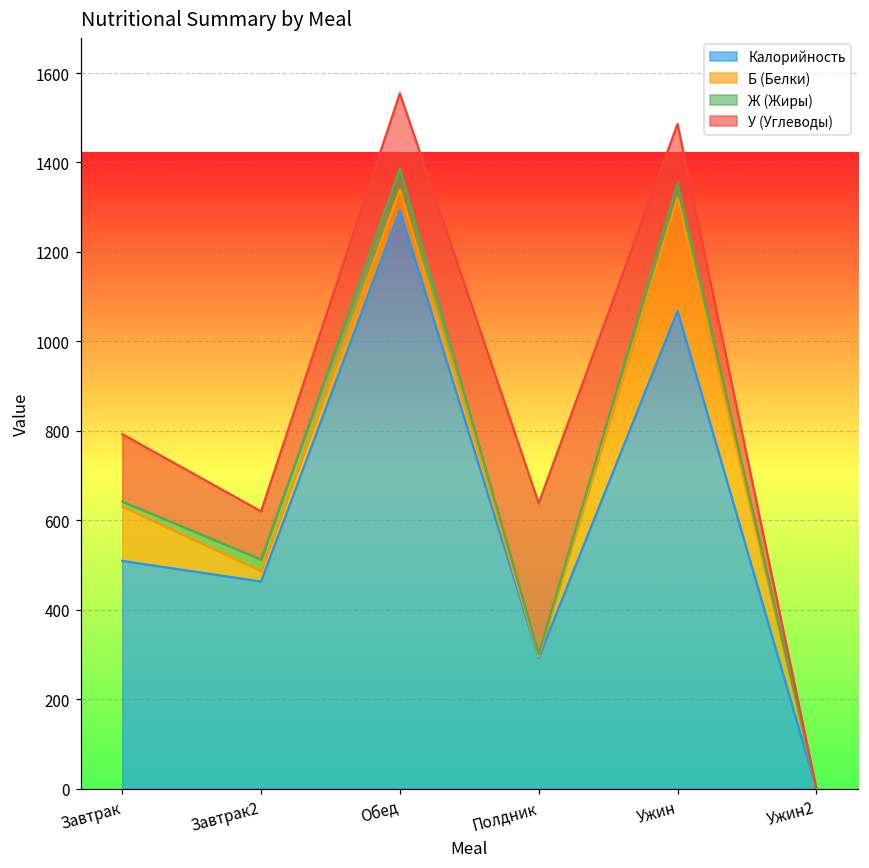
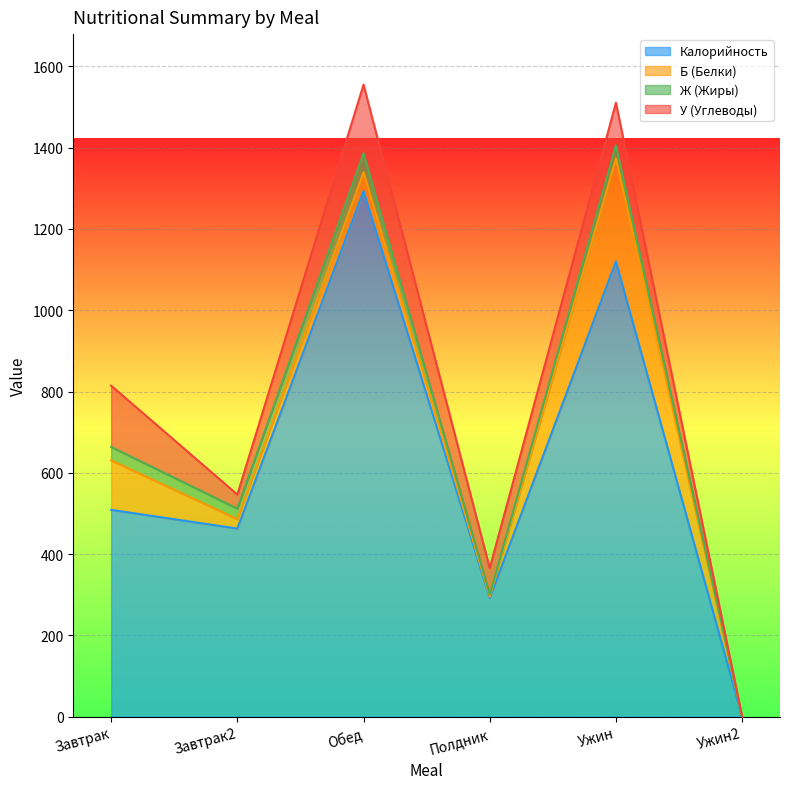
  {
    "Калорийность": {
      "Завтрак": 510,
      "Завтрак2": 460,
      "Обед": 1290,
-     "Ужин": 1070
+     "Ужин": 1120
    },
    "Б (Белки)": {
      "Завтрак": 120,
      "Завтрак2": 20,
      "Обед": 50,
      "Ужин": 250
    },
    "Ж (Жиры)": {
-     "Завтрак": 10,
+     "Завтрак": 30,
      "Завтрак2": 30,
      "Обед": 50,
      "Ужин": 30
    },
    "У (Углеводы)": {
      "Завтрак": 150,
-     "Завтрак2": 110,
+     "Завтрак2": 30,
      "Обед": 170,
-     "Полдник": 340,
-     "Ужин": 130
+     "Полдник": 70,
+     "Ужин": 100
    }
  }
